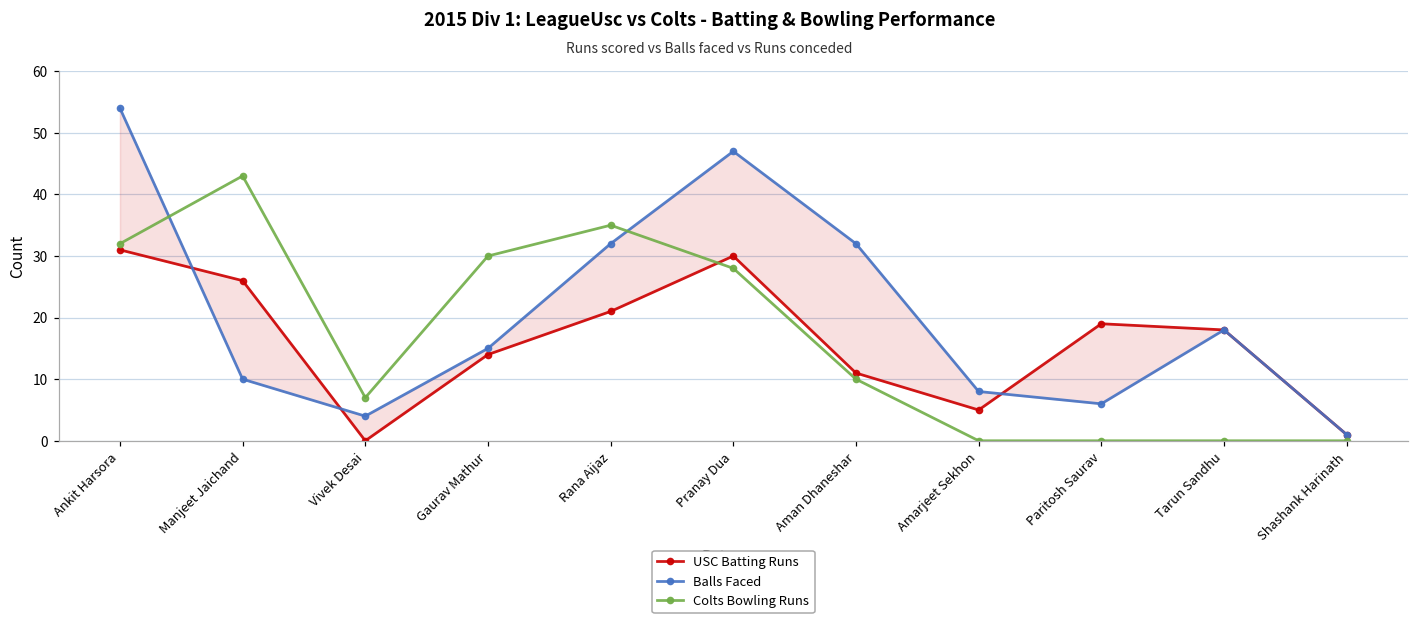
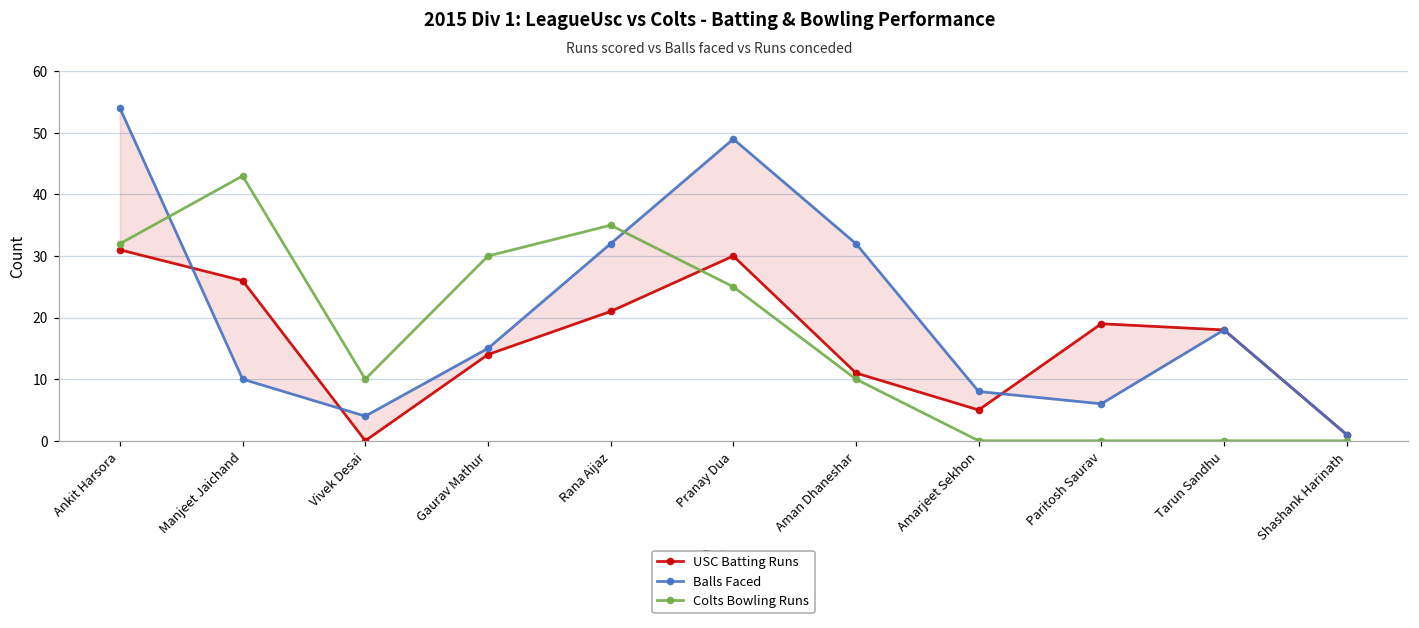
  {
    "Balls Faced": {
      "Manjeet Jaichand": 10,
-     "Pranay Dua": 47,
+     "Pranay Dua": 49,
      "Paritosh Saurav": 6
    },
    "Colts Bowling Runs": {
      "Ankit Harsora": 32,
      "Manjeet Jaichand": 43,
-     "Vivek Desai": 7,
+     "Vivek Desai": 10,
      "Gaurav Mathur": 30,
      "Rana Aijaz": 35,
-     "Pranay Dua": 28,
+     "Pranay Dua": 25,
      "Aman Dhaneshar": 10,
      "Amarjeet Sekhon": 0,
      "Paritosh Saurav": 0,
      "Tarun Sandhu": 0,
      "Shashank Harinath": 0
    }
  }
